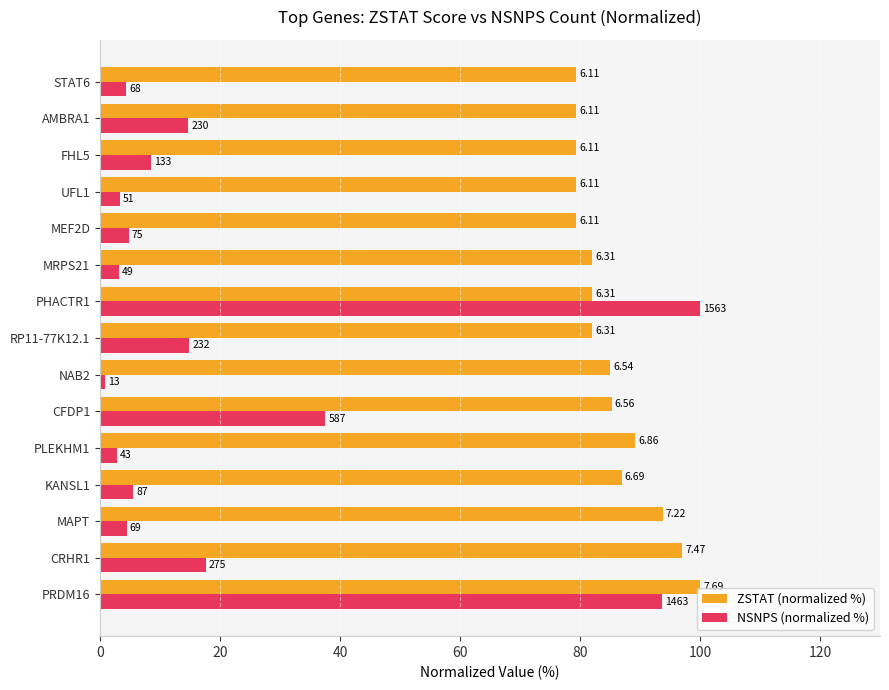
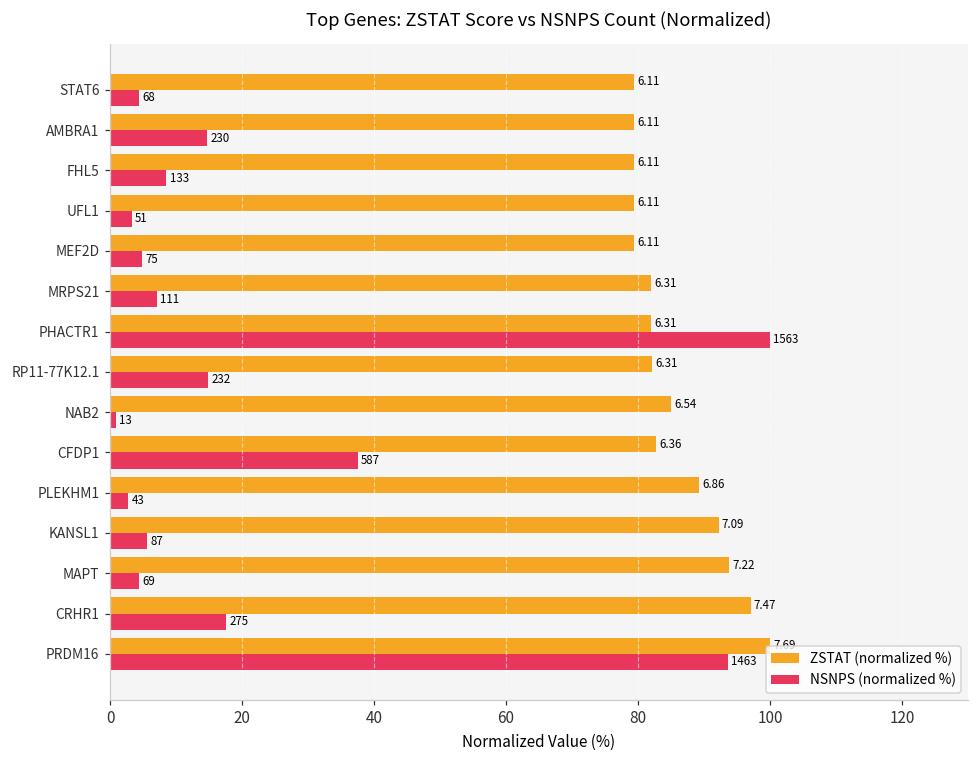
  {
    "ZSTAT (normalized %)": {
-     "CFDP1": 6.56,
-     "KANSL1": 6.69
+     "CFDP1": 6.36,
+     "KANSL1": 7.09
    },
    "NSNPS (normalized %)": {
-     "MRPS21": 49
+     "MRPS21": 111
    }
  }
